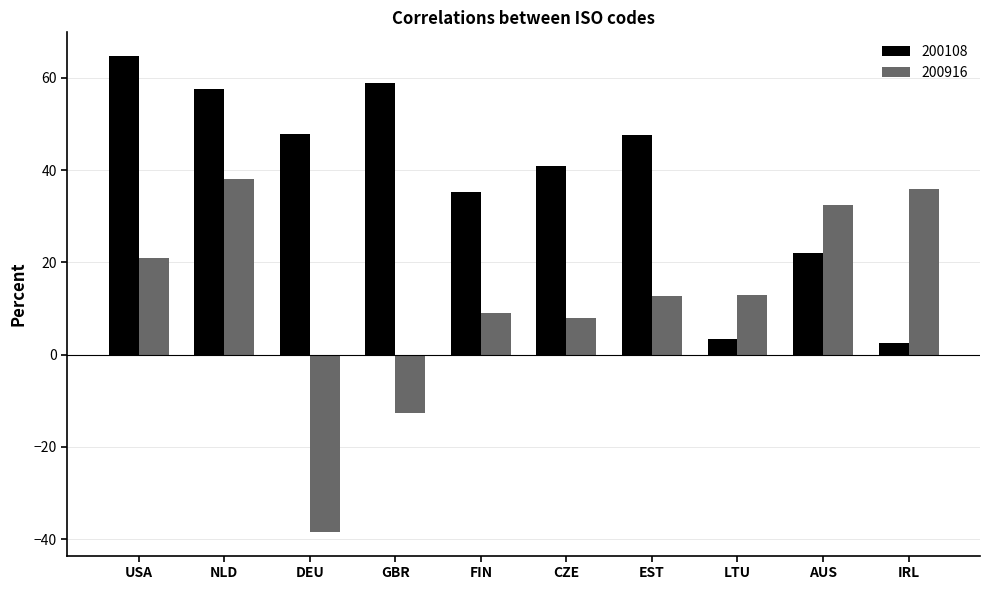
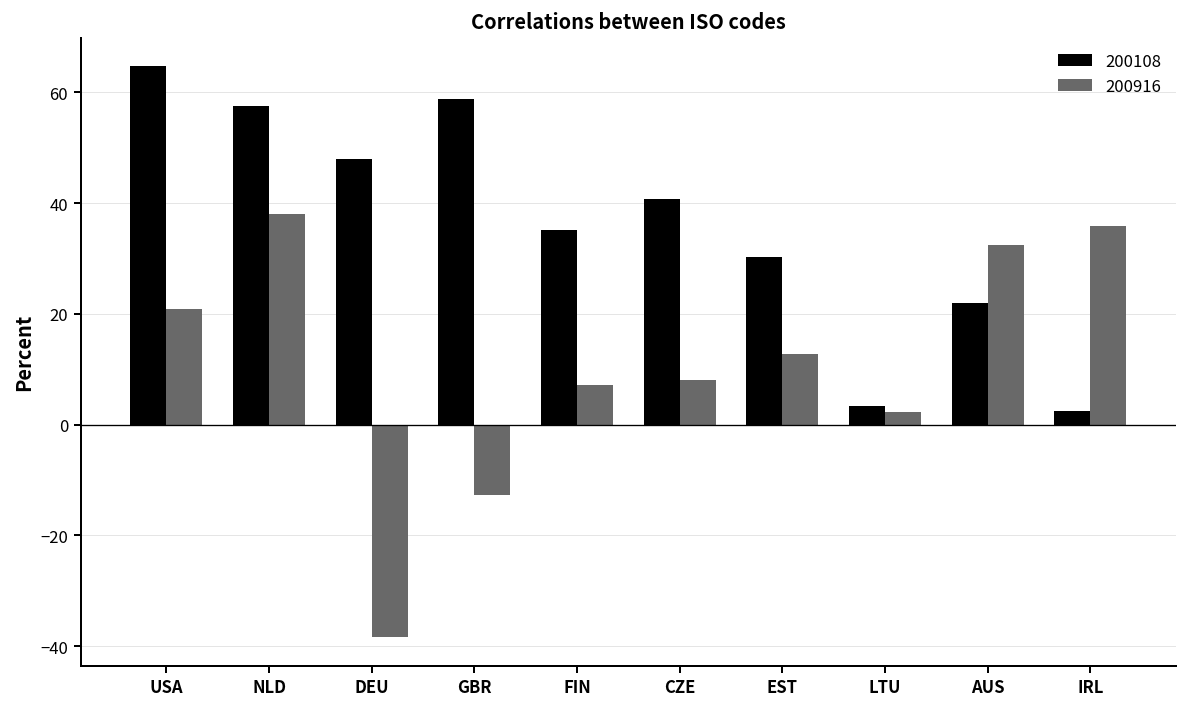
  {
    "200108": {
      "USA": 65,
      "NLD": 58,
      "DEU": 48,
      "GBR": 59,
      "FIN": 35,
      "CZE": 41,
-     "EST": 48,
+     "EST": 30,
      "LTU": 3,
      "AUS": 22,
      "IRL": 3
    },
    "200916": {
      "USA": 21,
      "NLD": 38,
      "DEU": -38,
      "GBR": -13,
-     "FIN": 9,
+     "FIN": 7,
      "CZE": 8,
      "EST": 13,
-     "LTU": 13,
+     "LTU": 2,
      "AUS": 33,
      "IRL": 36
    }
  }
